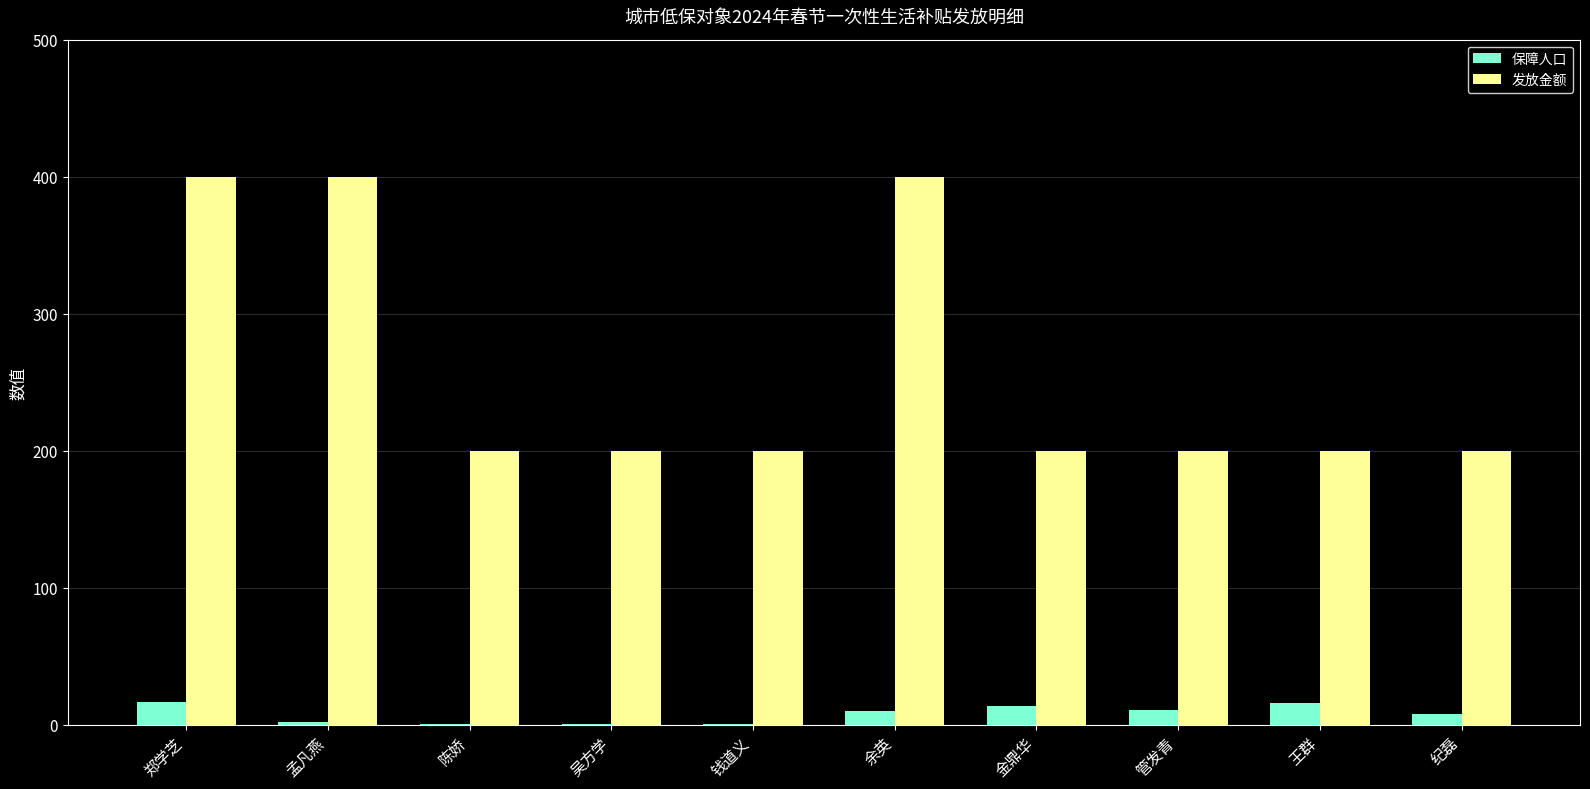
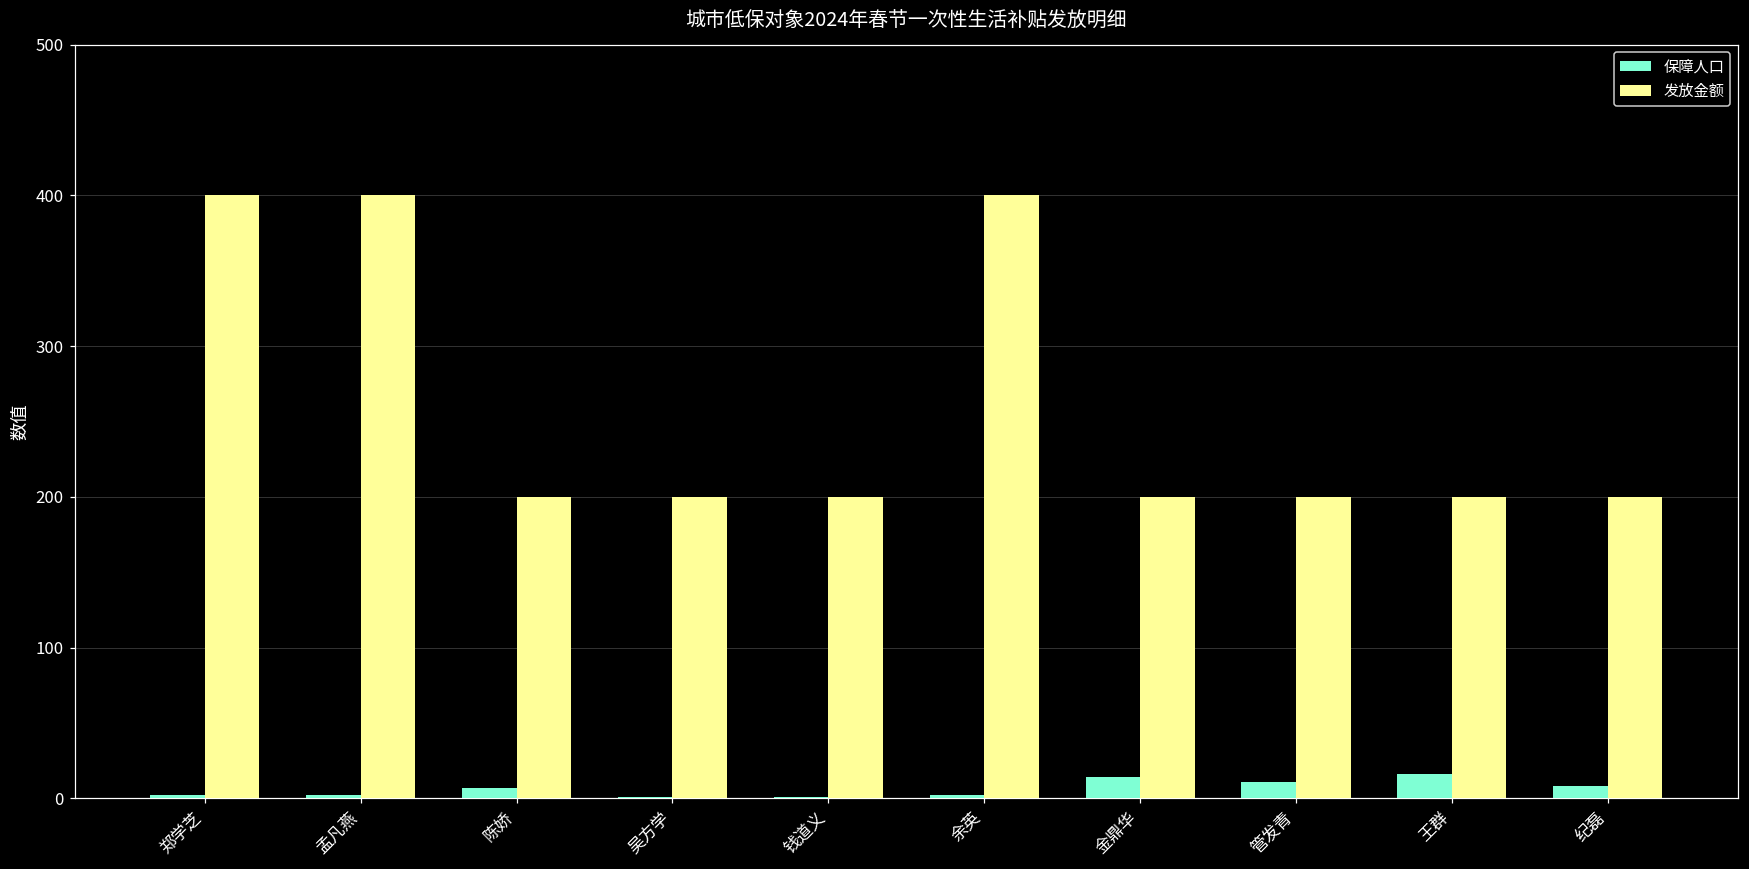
  {
    "保障人口": {
-     "郑学芝": 17,
+     "郑学芝": 2,
      "孟凡燕": 2,
-     "陈娇": 1,
-     "余英": 10,
+     "陈娇": 7,
+     "余英": 2,
      "金鼎华": 14,
      "管发青": 11,
      "王群": 16,
      "纪磊": 8
    },
    "发放金额": {
      "郑学芝": 400,
      "孟凡燕": 400,
      "陈娇": 200,
      "吴方学": 200,
      "钱道义": 200,
      "余英": 400,
      "金鼎华": 200,
      "管发青": 200,
      "王群": 200,
      "纪磊": 200
    }
  }
